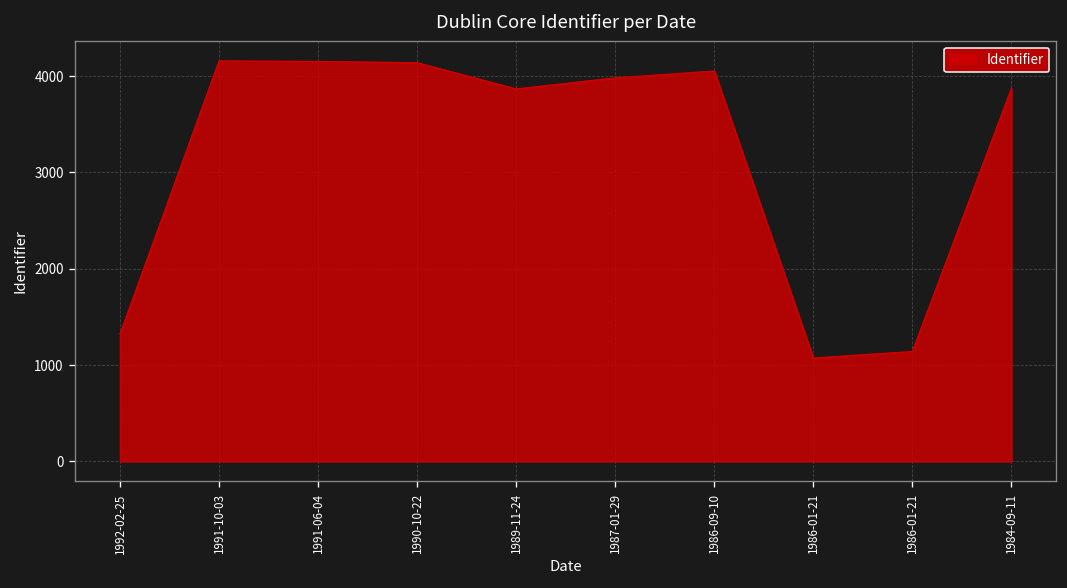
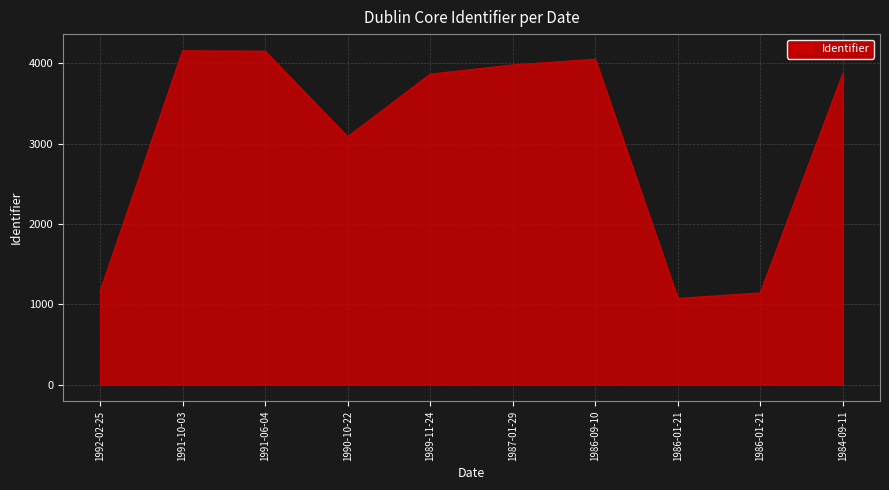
  {
-   "1992-02-25": 1300,
+   "1992-02-25": 1200,
    "1991-10-03": 4200,
    "1991-06-04": 4200,
-   "1990-10-22": 4100,
+   "1990-10-22": 3100,
    "1989-11-24": 3900,
    "1987-01-29": 4000,
    "1986-09-10": 4100,
    "1984-09-11": 3900
  }
